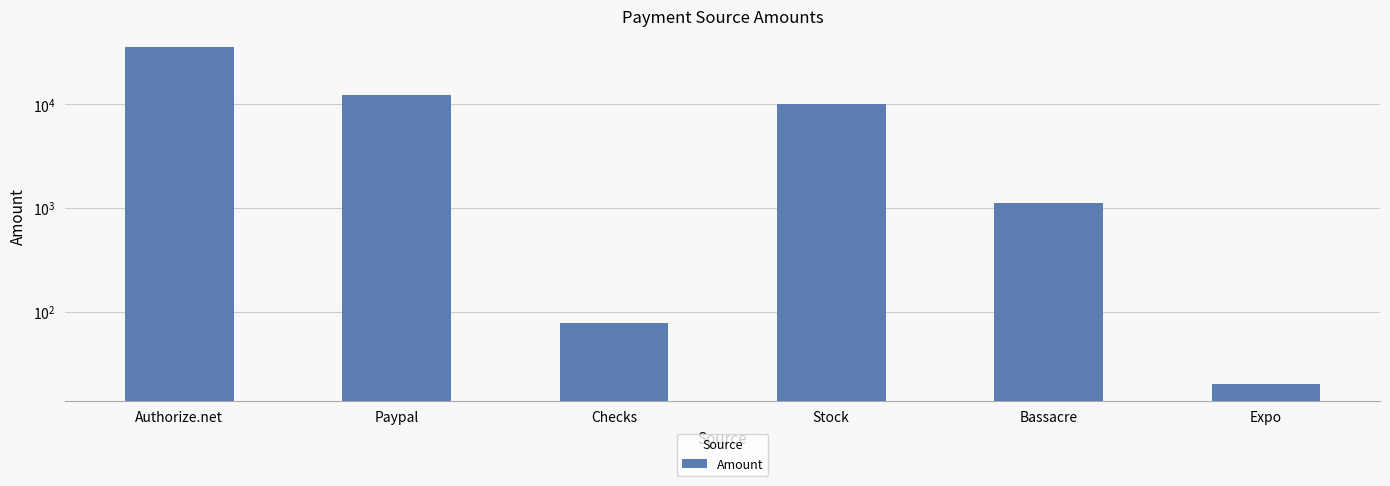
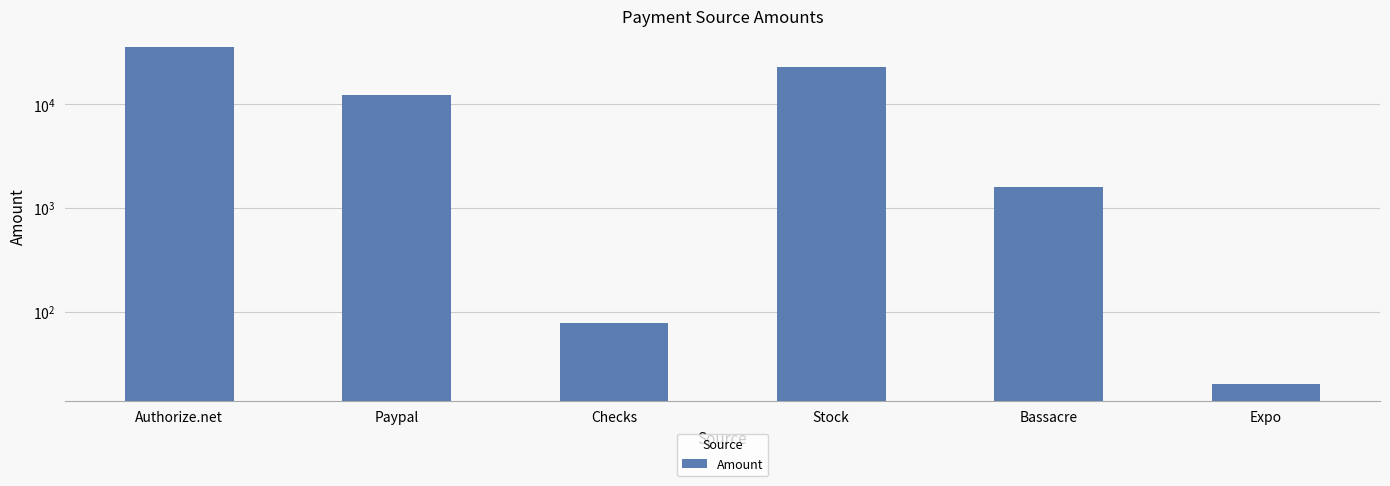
  {
    "Authorize.net": 35000,
    "Paypal": 12000,
    "Checks": 80,
-   "Stock": 10000,
-   "Bassacre": 1100,
+   "Stock": 23000,
+   "Bassacre": 1600,
    "Expo": 20
  }
